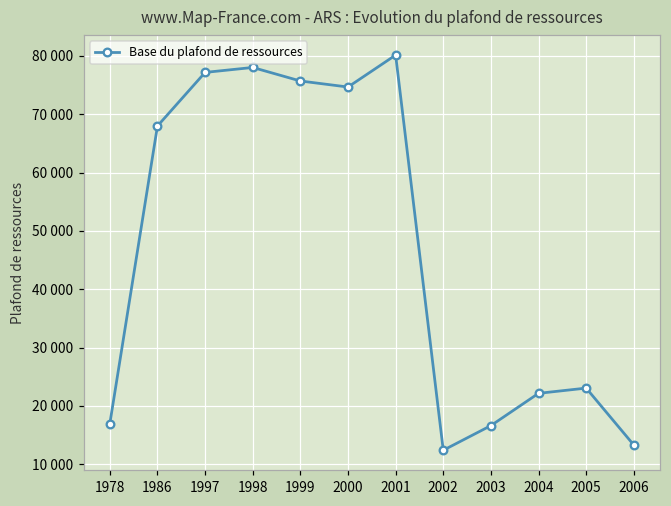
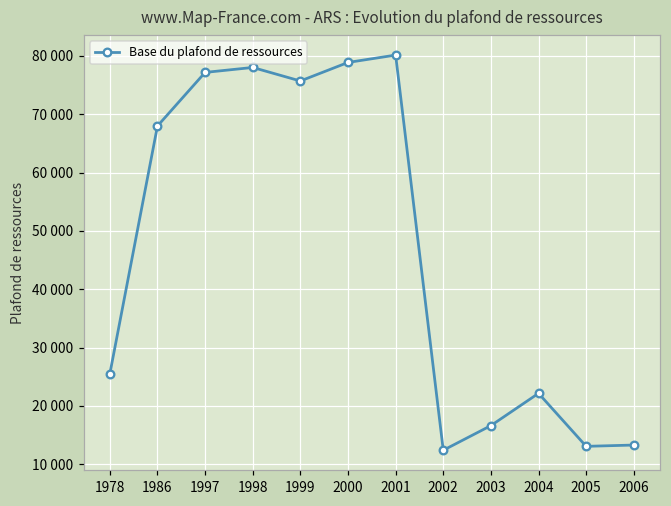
  {
-   "1978": 17000,
+   "1978": 26000,
    "1986": 68000,
    "1997": 77000,
    "1998": 78000,
    "1999": 76000,
-   "2000": 75000,
+   "2000": 79000,
    "2001": 80000,
    "2002": 12000,
    "2003": 17000,
    "2004": 22000,
-   "2005": 23000,
+   "2005": 13000,
    "2006": 13000
  }
